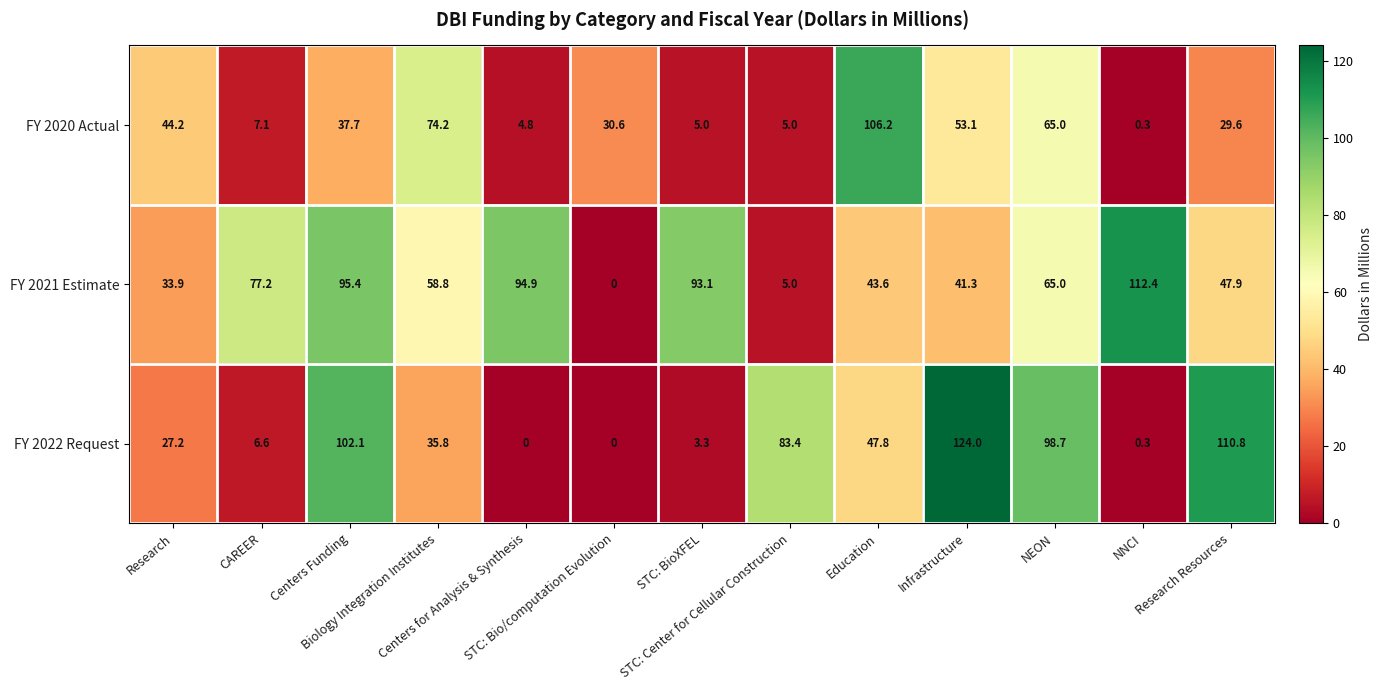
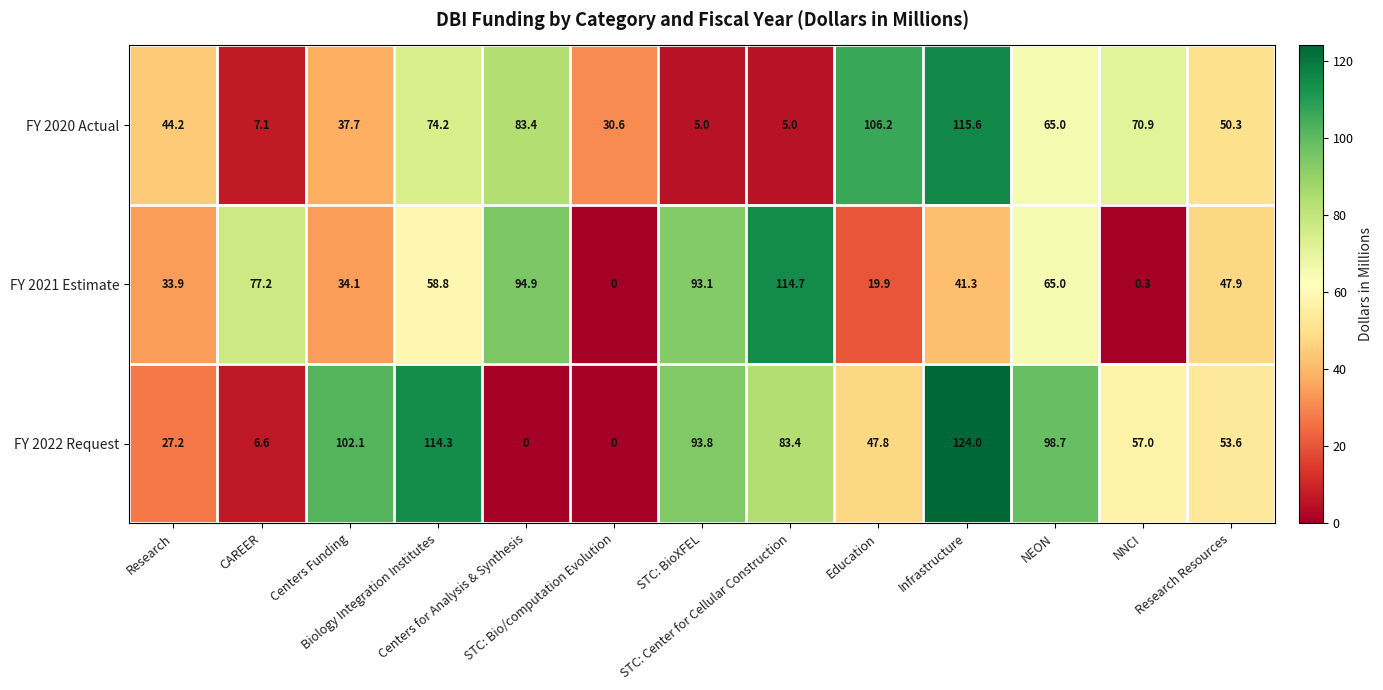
  {
    "FY 2020 Actual": {
      "Research": 44.2,
      "CAREER": 7.1,
      "Centers Funding": 37.7,
      "Biology Integration Institutes": 74.2,
-     "Centers for Analysis & Synthesis": 4.8,
+     "Centers for Analysis & Synthesis": 83.4,
      "STC: Bio/computation Evolution": 30.6,
      "STC: BioXFEL": 5.0,
      "STC: Center for Cellular Construction": 5.0,
      "Education": 106.2,
-     "Infrastructure": 53.1,
+     "Infrastructure": 115.6,
      "NEON": 65.0,
-     "NNCI": 0.3,
-     "Research Resources": 29.6
+     "NNCI": 70.9,
+     "Research Resources": 50.3
    },
    "FY 2021 Estimate": {
      "Research": 33.9,
      "CAREER": 77.2,
-     "Centers Funding": 95.4,
+     "Centers Funding": 34.1,
      "Biology Integration Institutes": 58.8,
      "Centers for Analysis & Synthesis": 94.9,
      "STC: Bio/computation Evolution": 0,
      "STC: BioXFEL": 93.1,
-     "STC: Center for Cellular Construction": 5.0,
-     "Education": 43.6,
+     "STC: Center for Cellular Construction": 114.7,
+     "Education": 19.9,
      "Infrastructure": 41.3,
      "NEON": 65.0,
-     "NNCI": 112.4,
+     "NNCI": 0.3,
      "Research Resources": 47.9
    },
    "FY 2022 Request": {
      "Research": 27.2,
      "CAREER": 6.6,
      "Centers Funding": 102.1,
-     "Biology Integration Institutes": 35.8,
+     "Biology Integration Institutes": 114.3,
      "Centers for Analysis & Synthesis": 0,
      "STC: Bio/computation Evolution": 0,
-     "STC: BioXFEL": 3.3,
+     "STC: BioXFEL": 93.8,
      "STC: Center for Cellular Construction": 83.4,
      "Education": 47.8,
      "Infrastructure": 124.0,
      "NEON": 98.7,
-     "NNCI": 0.3,
-     "Research Resources": 110.8
+     "NNCI": 57.0,
+     "Research Resources": 53.6
    }
  }
